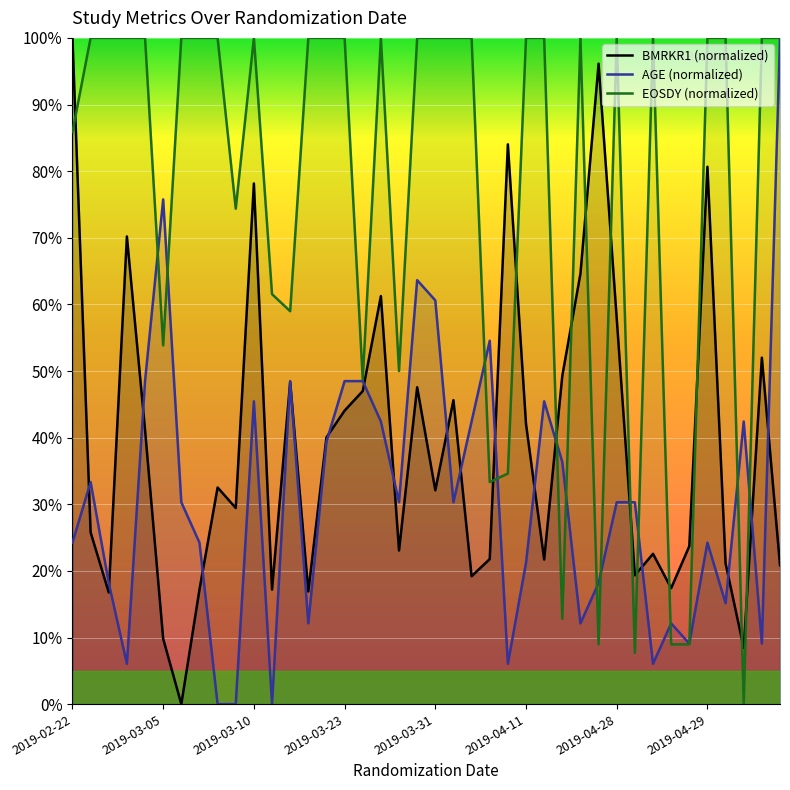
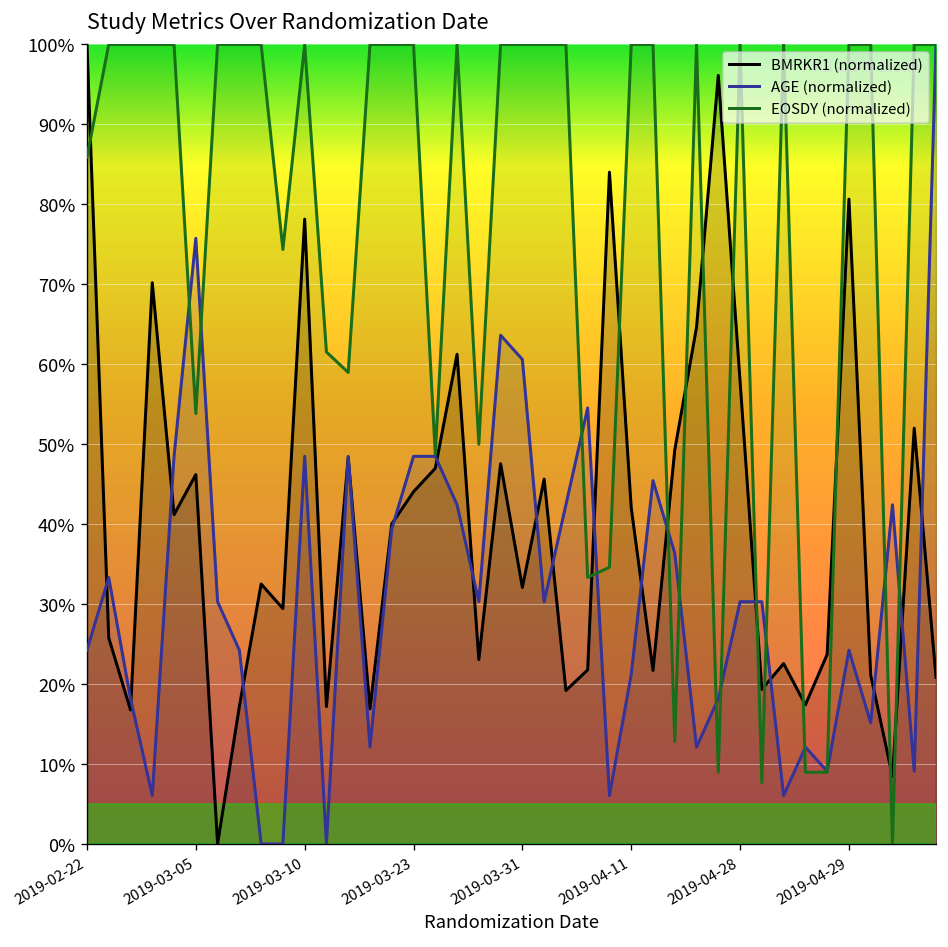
  {
    "BMRKR1 (normalized)": {
      "2019-02-22": "100%",
-     "2019-03-05": "10%",
+     "2019-03-05": "46%",
      "2019-03-10": "78%",
      "2019-03-31": "32%",
      "2019-04-11": "42%",
      "2019-04-29": "81%"
    },
    "AGE (normalized)": {
      "2019-02-22": "24%",
      "2019-03-05": "76%",
-     "2019-03-10": "45%",
+     "2019-03-10": "48%",
      "2019-03-31": "61%",
      "2019-04-11": "21%",
      "2019-04-29": "24%"
    },
    "EOSDY (normalized)": {
      "2019-02-22": "86%",
      "2019-03-05": "54%",
      "2019-03-10": "100%",
      "2019-03-31": "100%",
      "2019-04-11": "100%",
      "2019-04-29": "100%"
    }
  }
